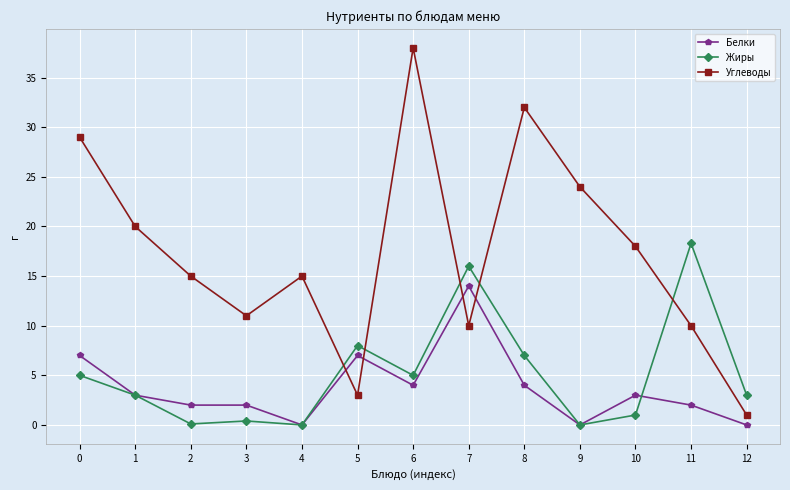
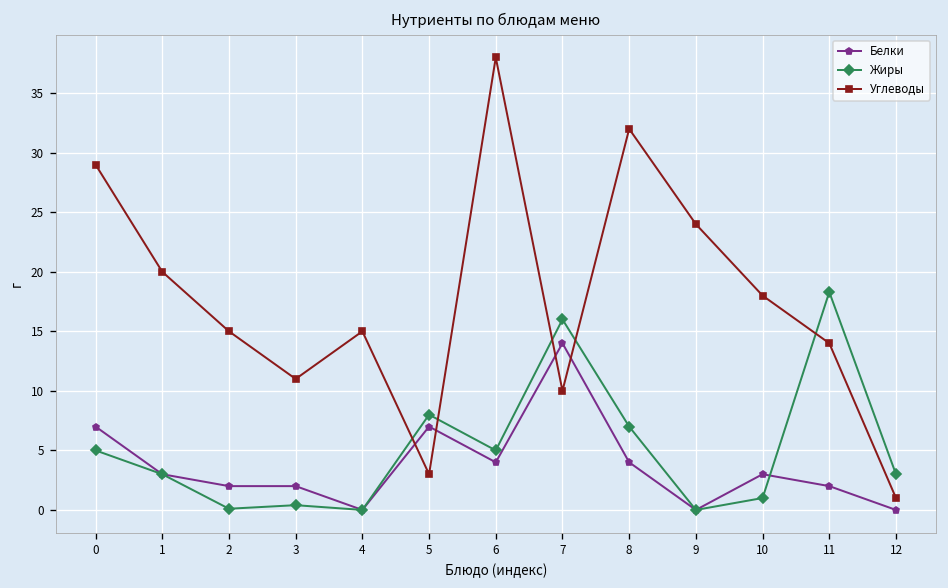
  {
    "Белки": {
      "0": 7,
      "2": 2,
      "3": 2,
      "5": 7,
      "6": 4,
      "7": 14,
      "8": 4,
      "10": 3,
      "11": 2,
      "12": 0
    },
    "Жиры": {
      "0": 5,
      "2": 0,
      "3": 0,
      "5": 8,
      "6": 5,
      "7": 16,
      "8": 7,
      "10": 1,
      "11": 18,
      "12": 3
    },
    "Углеводы": {
      "0": 29,
      "1": 20,
      "2": 15,
      "3": 11,
      "4": 15,
      "5": 3,
      "6": 38,
      "7": 10,
      "8": 32,
      "9": 24,
      "10": 18,
-     "11": 10,
+     "11": 14,
      "12": 1
    }
  }
